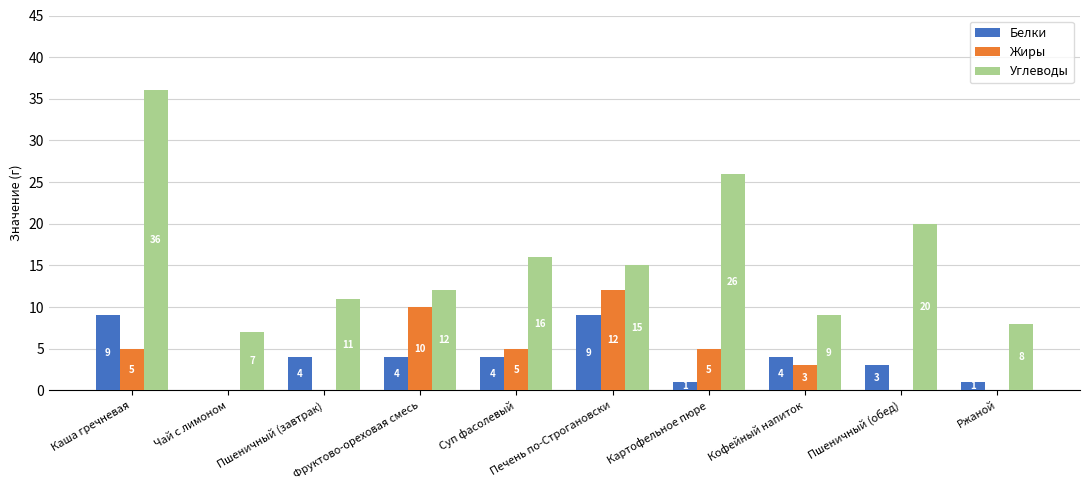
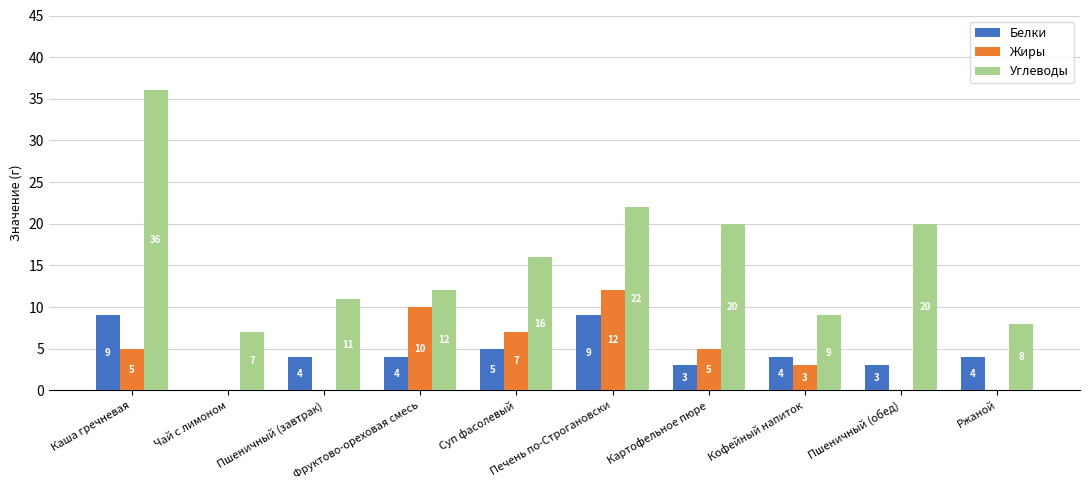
  {
    "Белки": {
      "Каша гречневая": 9,
      "Пшеничный (завтрак)": 4,
      "Фруктово-ореховая смесь": 4,
-     "Суп фасолевый": 4,
+     "Суп фасолевый": 5,
      "Печень по-Строгановски": 9,
-     "Картофельное пюре": 1,
+     "Картофельное пюре": 3,
      "Кофейный напиток": 4,
      "Пшеничный (обед)": 3,
-     "Ржаной": 1
+     "Ржаной": 4
    },
    "Жиры": {
      "Каша гречневая": 5,
      "Фруктово-ореховая смесь": 10,
-     "Суп фасолевый": 5,
+     "Суп фасолевый": 7,
      "Печень по-Строгановски": 12,
      "Картофельное пюре": 5,
      "Кофейный напиток": 3
    },
    "Углеводы": {
      "Каша гречневая": 36,
      "Чай с лимоном": 7,
      "Пшеничный (завтрак)": 11,
      "Фруктово-ореховая смесь": 12,
      "Суп фасолевый": 16,
-     "Печень по-Строгановски": 15,
-     "Картофельное пюре": 26,
+     "Печень по-Строгановски": 22,
+     "Картофельное пюре": 20,
      "Кофейный напиток": 9,
      "Пшеничный (обед)": 20,
      "Ржаной": 8
    }
  }
